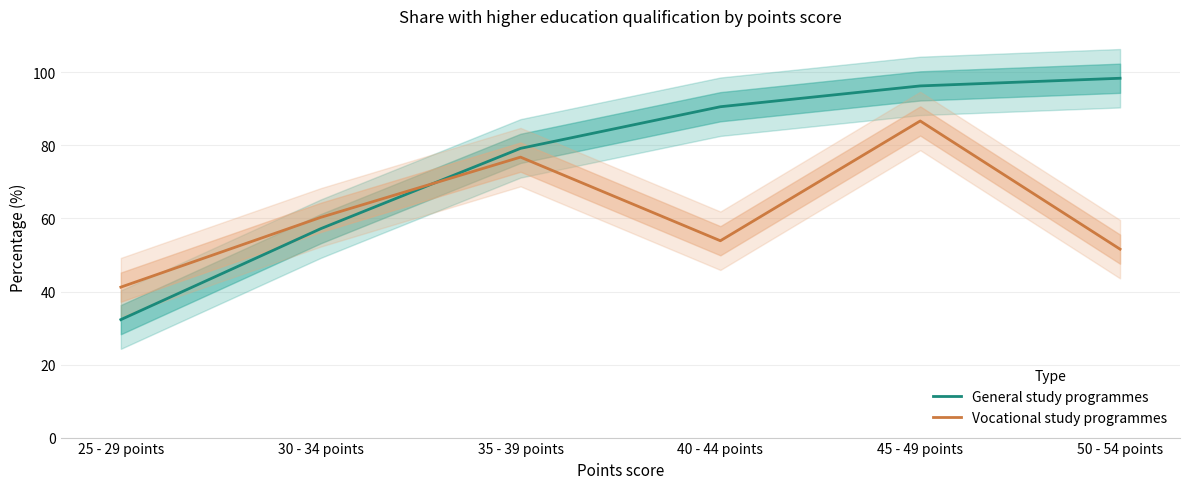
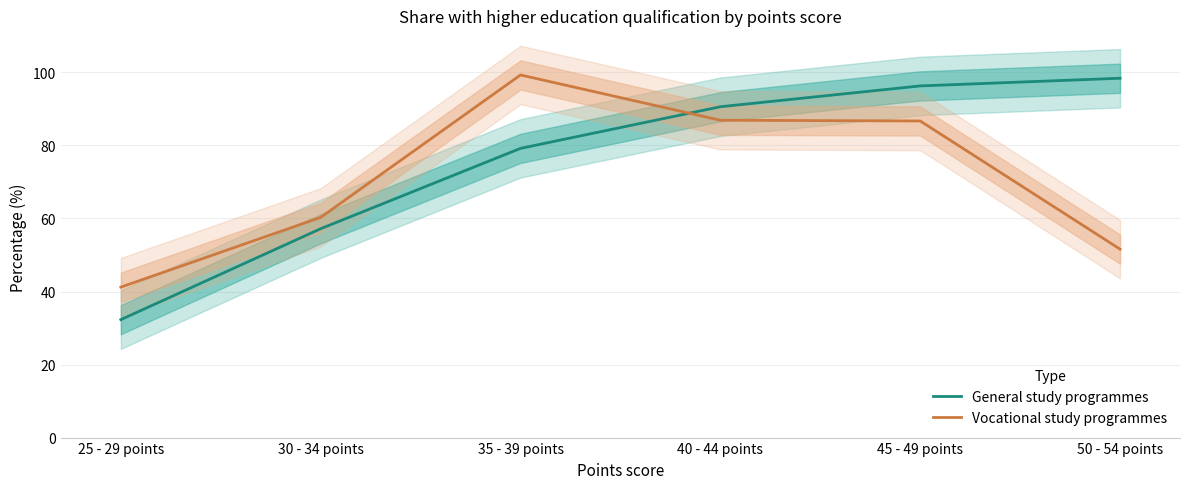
  {
    "Vocational study programmes": {
      "25 - 29 points": 41,
      "30 - 34 points": 60,
-     "35 - 39 points": 77,
-     "40 - 44 points": 54,
+     "35 - 39 points": 99,
+     "40 - 44 points": 87,
      "45 - 49 points": 87,
      "50 - 54 points": 52
    }
  }
